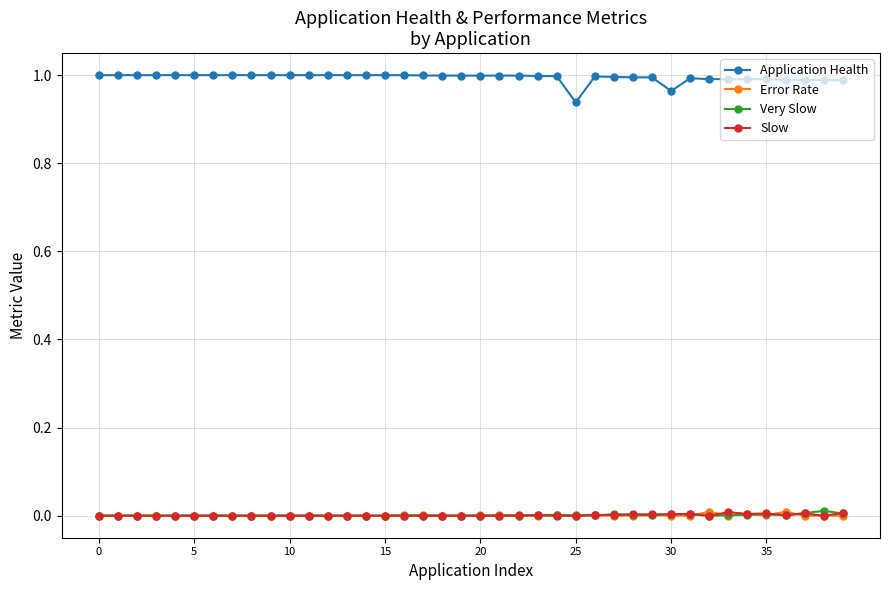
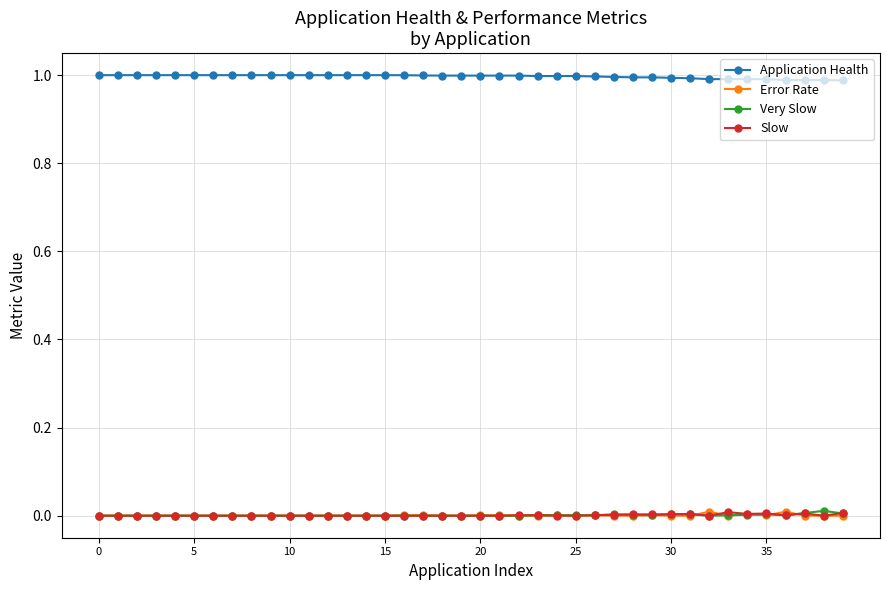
  {
    "Application Health": {
      "0": 1.00,
      "5": 1.00,
      "10": 1.00,
      "15": 1.00,
      "20": 1.00,
-     "25": 0.94,
-     "30": 0.96
+     "25": 1.00,
+     "30": 0.99
    }
  }
